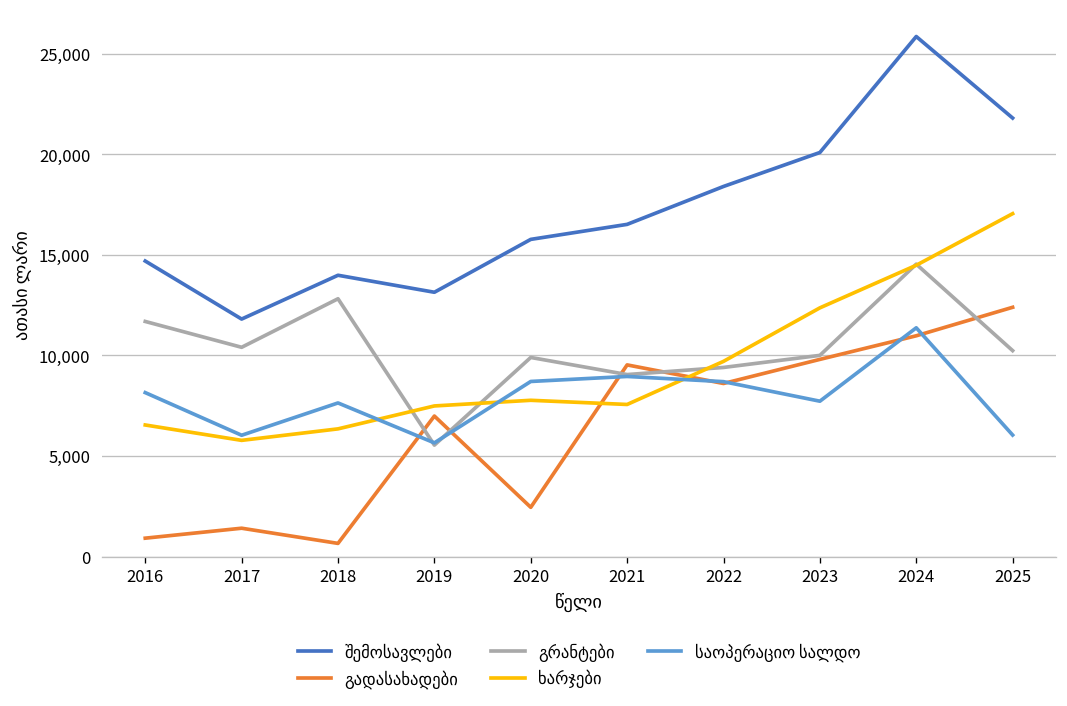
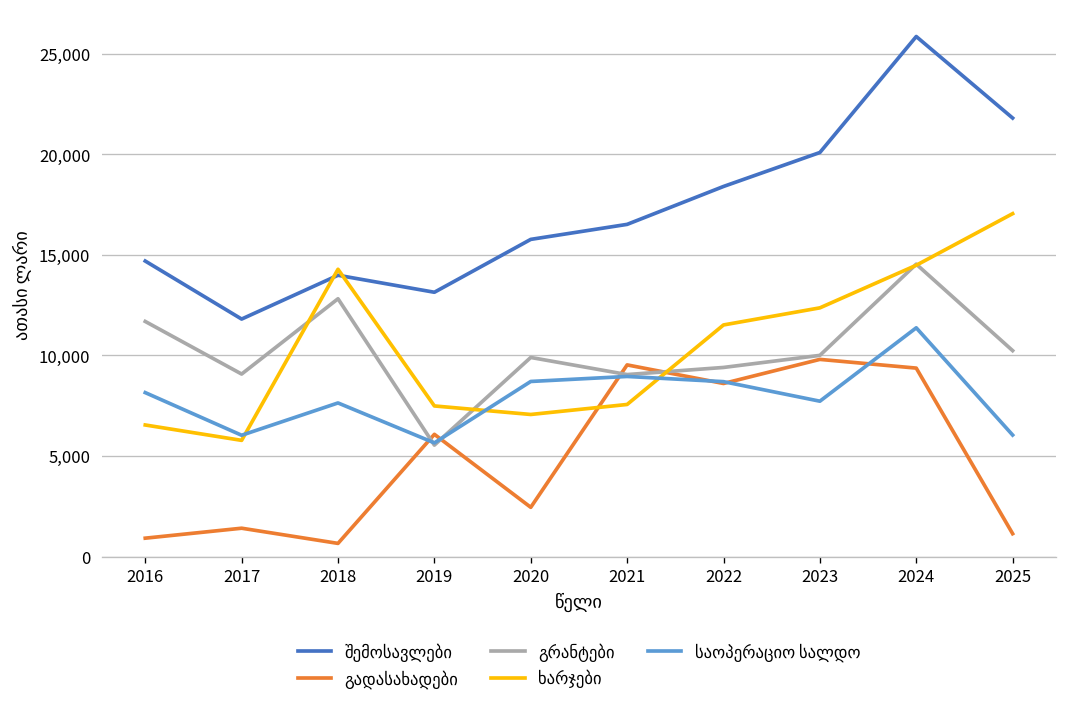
  {
    "გადასახადები": {
      "2016": "900",
      "2017": "1,400",
      "2018": "700",
-     "2019": "7,000",
+     "2019": "6,100",
      "2020": "2,400",
      "2021": "9,500",
      "2023": "9,800",
-     "2024": "11,000",
-     "2025": "12,400"
+     "2024": "9,400",
+     "2025": "1,100"
    },
    "გრანტები": {
      "2016": "11,700",
-     "2017": "10,400",
+     "2017": "9,100",
      "2018": "12,800",
      "2020": "9,900",
      "2022": "9,400",
      "2023": "10,000",
      "2025": "10,200"
    },
    "ხარჯები": {
      "2016": "6,500",
      "2017": "5,800",
-     "2018": "6,400",
+     "2018": "14,300",
      "2019": "7,500",
-     "2020": "7,800",
+     "2020": "7,100",
      "2021": "7,600",
-     "2022": "9,700",
+     "2022": "11,500",
      "2023": "12,400",
      "2025": "17,100"
    }
  }
